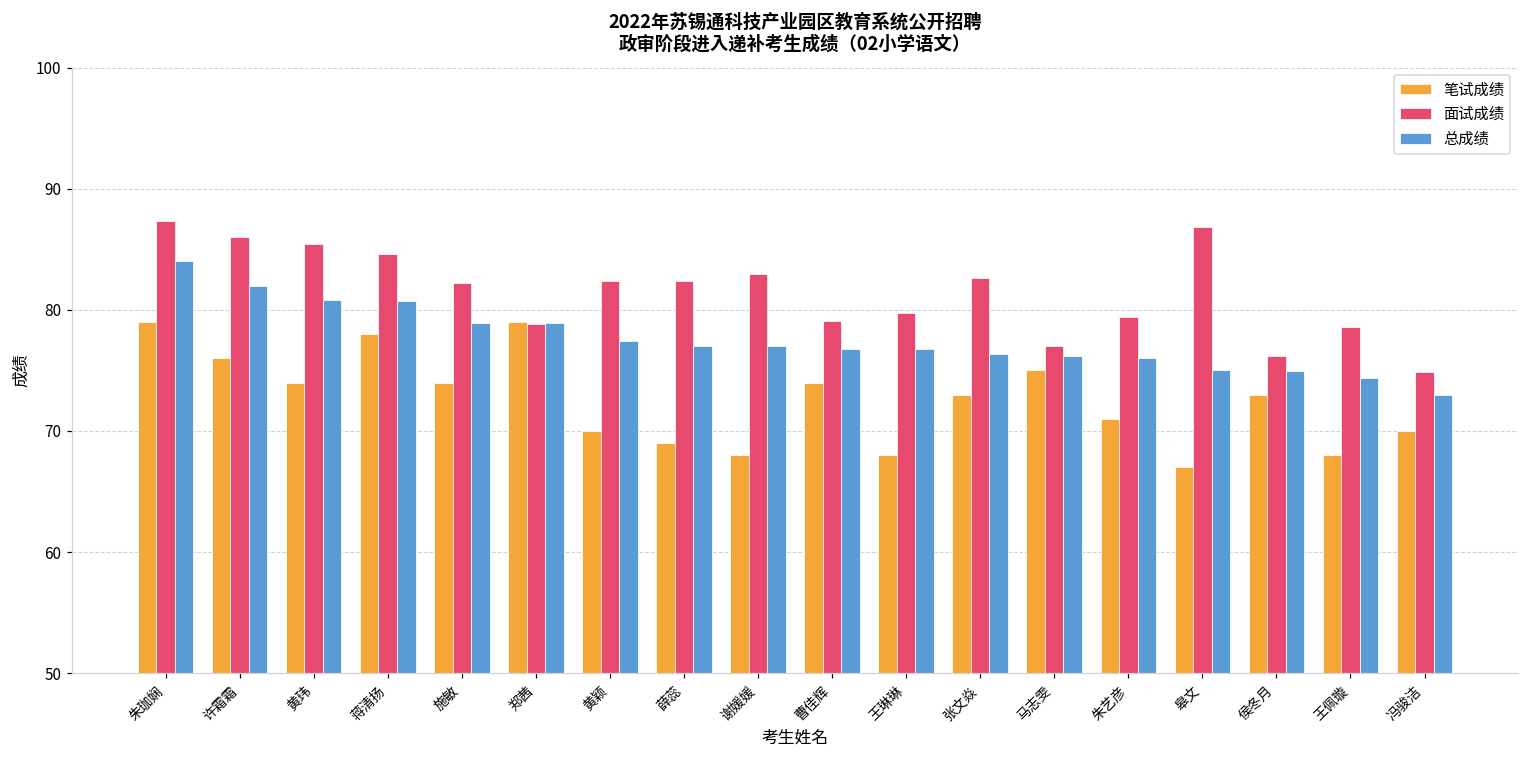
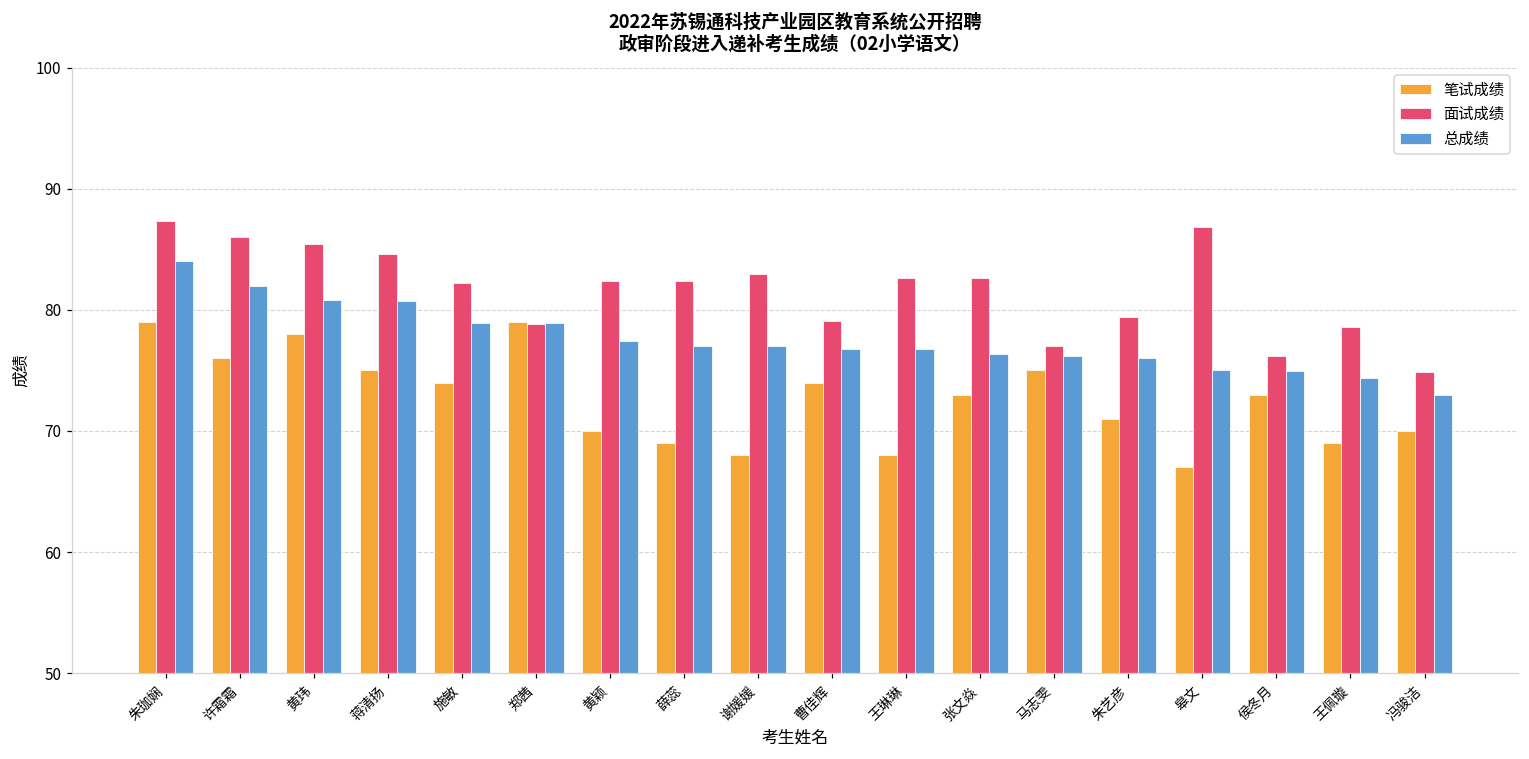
  {
    "笔试成绩": {
      "朱珈娴": 79,
      "许霜霜": 76,
-     "黄玮": 74,
-     "蒋清扬": 78,
+     "黄玮": 78,
+     "蒋清扬": 75,
      "施敏": 74,
      "郑茜": 79,
      "黄颖": 70,
      "薛蕊": 69,
      "谢媛媛": 68,
      "曹佳辉": 74,
      "王琳琳": 68,
      "张文焱": 73,
      "马志雯": 75,
      "朱艺彦": 71,
      "皋文": 67,
      "侯冬月": 73,
-     "王佩璇": 68,
+     "王佩璇": 69,
      "冯骏洁": 70
    },
    "面试成绩": {
      "朱珈娴": 87.4,
      "许霜霜": 86.0,
      "黄玮": 85.4,
      "蒋清扬": 84.6,
      "施敏": 82.2,
      "郑茜": 78.8,
      "黄颖": 82.4,
      "薛蕊": 82.4,
      "谢媛媛": 83.0,
      "曹佳辉": 79.1,
-     "王琳琳": 79.7,
+     "王琳琳": 82.6,
      "张文焱": 82.6,
      "马志雯": 77.0,
      "朱艺彦": 79.4,
      "皋文": 86.8,
      "侯冬月": 76.2,
      "王佩璇": 78.6,
      "冯骏洁": 74.9
    },
    "总成绩": {
      "朱珈娴": 84.0,
      "许霜霜": 82.0,
      "黄玮": 80.8,
      "蒋清扬": 80.8,
      "施敏": 78.9,
      "郑茜": 78.9,
      "黄颖": 77.4,
      "薛蕊": 77.0,
      "谢媛媛": 77.0,
      "曹佳辉": 76.8,
      "王琳琳": 76.8,
      "张文焱": 76.4,
      "马志雯": 76.2,
      "朱艺彦": 76.0,
      "皋文": 75.0,
      "侯冬月": 74.9,
      "王佩璇": 74.4,
      "冯骏洁": 72.9
    }
  }
